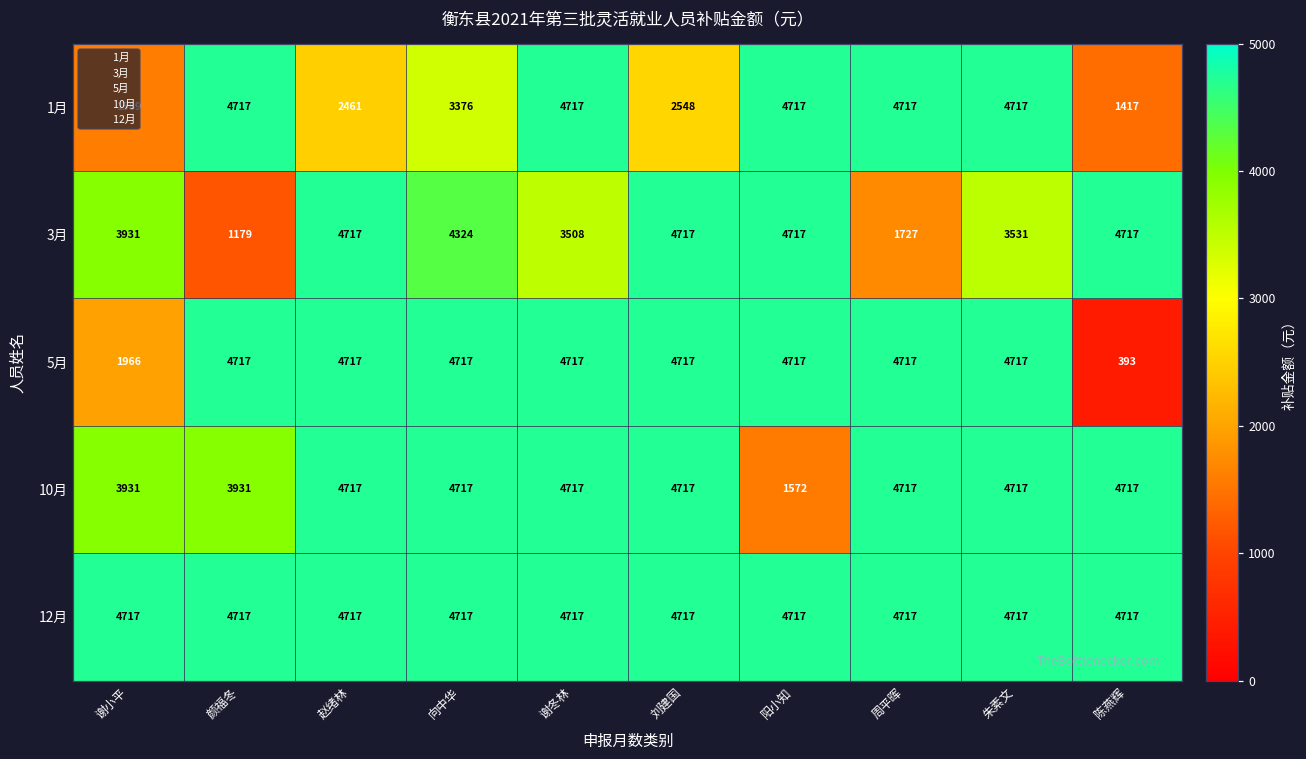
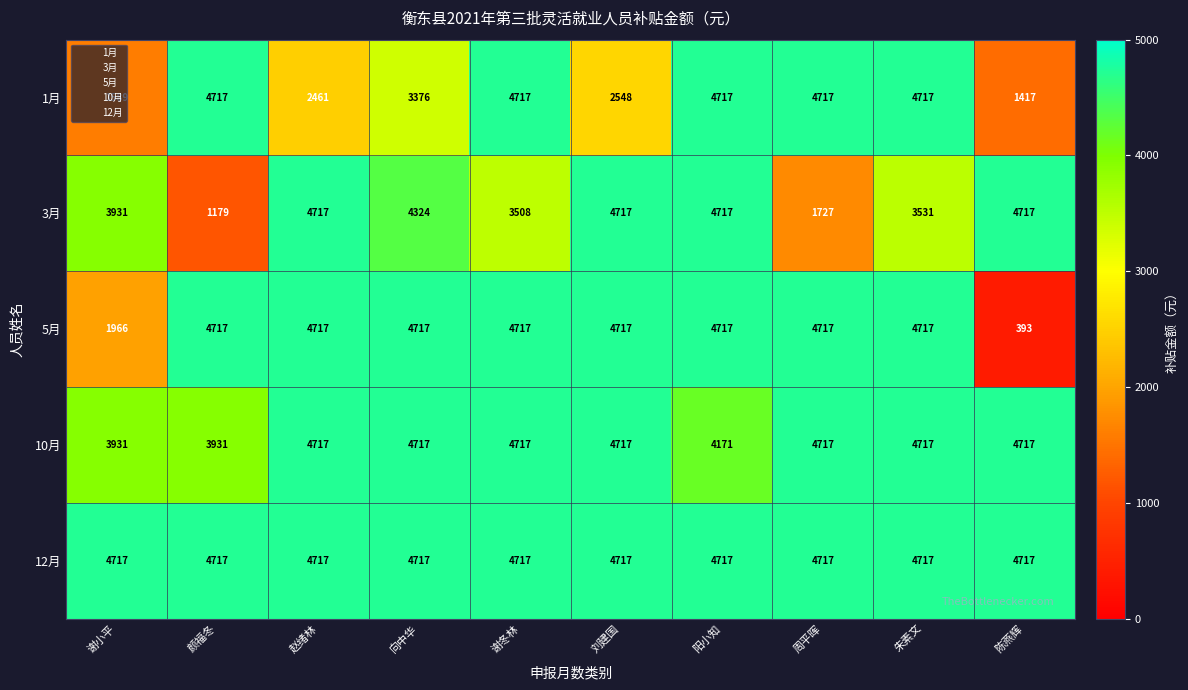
  {
    "1月": {
      "颜福冬": 4717,
      "赵绪林": 2461,
      "向中华": 3376,
      "谢冬林": 4717,
      "刘建国": 2548,
      "阳小知": 4717,
      "周平晖": 4717,
      "朱素文": 4717,
      "陈燕辉": 1417
    },
    "3月": {
      "谢小平": 3931,
      "颜福冬": 1179,
      "赵绪林": 4717,
      "向中华": 4324,
      "谢冬林": 3508,
      "刘建国": 4717,
      "阳小知": 4717,
      "周平晖": 1727,
      "朱素文": 3531,
      "陈燕辉": 4717
    },
    "5月": {
      "谢小平": 1966,
      "颜福冬": 4717,
      "赵绪林": 4717,
      "向中华": 4717,
      "谢冬林": 4717,
      "刘建国": 4717,
      "阳小知": 4717,
      "周平晖": 4717,
      "朱素文": 4717,
      "陈燕辉": 393
    },
    "10月": {
      "谢小平": 3931,
      "颜福冬": 3931,
      "赵绪林": 4717,
      "向中华": 4717,
      "谢冬林": 4717,
      "刘建国": 4717,
-     "阳小知": 1572,
+     "阳小知": 4171,
      "周平晖": 4717,
      "朱素文": 4717,
      "陈燕辉": 4717
    },
    "12月": {
      "谢小平": 4717,
      "颜福冬": 4717,
      "赵绪林": 4717,
      "向中华": 4717,
      "谢冬林": 4717,
      "刘建国": 4717,
      "阳小知": 4717,
      "周平晖": 4717,
      "朱素文": 4717
    }
  }
